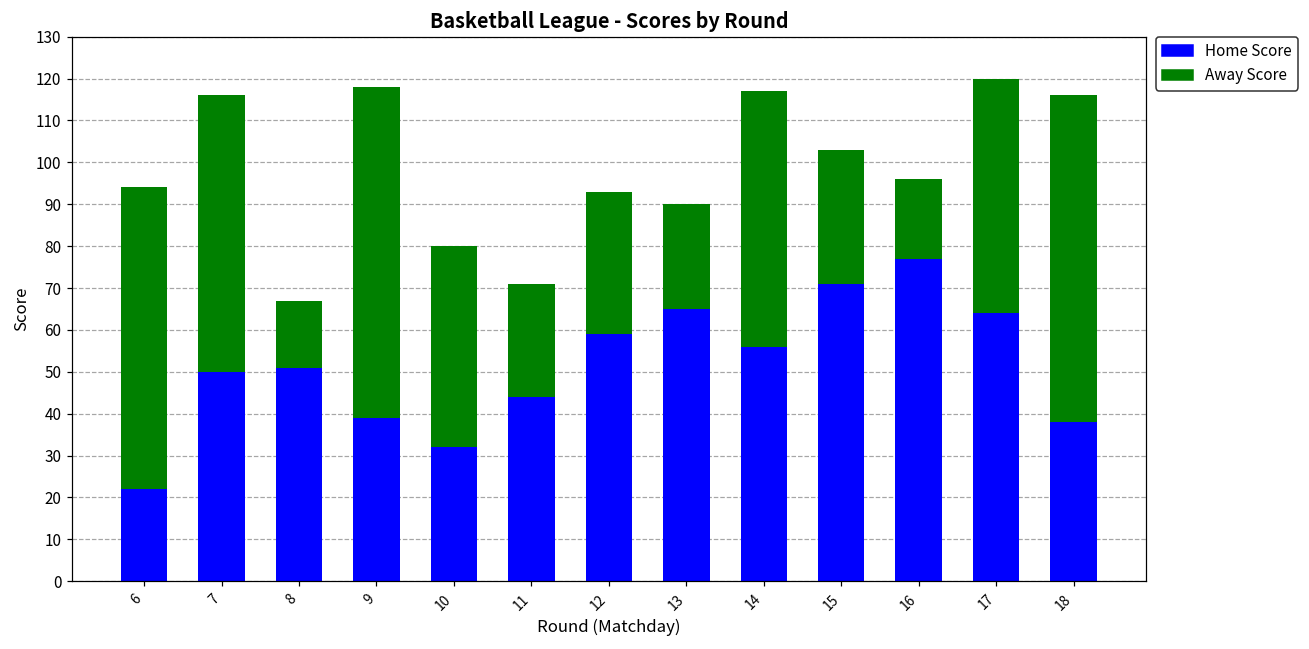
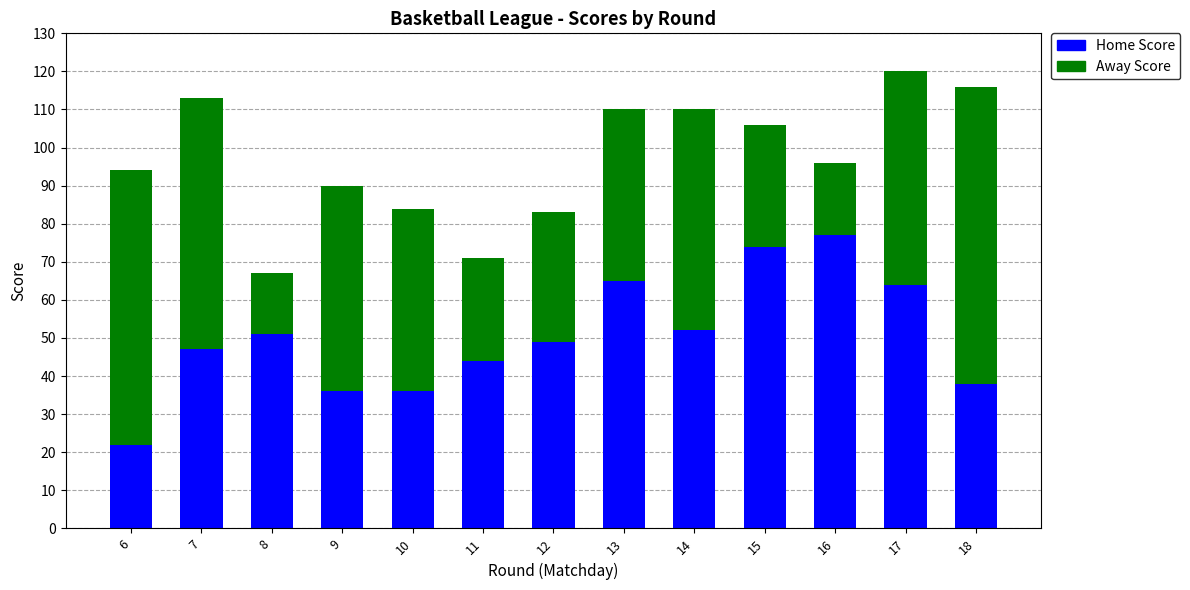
  {
    "Home Score": {
      "6": 22,
-     "7": 50,
+     "7": 47,
      "8": 51,
-     "9": 39,
-     "10": 32,
+     "9": 36,
+     "10": 36,
      "11": 44,
-     "12": 59,
+     "12": 49,
      "13": 65,
-     "14": 56,
-     "15": 71,
+     "14": 52,
+     "15": 74,
      "16": 77,
      "17": 64,
      "18": 38
    },
    "Away Score": {
      "6": 72,
      "7": 66,
      "8": 16,
-     "9": 79,
+     "9": 54,
      "10": 48,
      "11": 27,
      "12": 34,
-     "13": 25,
-     "14": 61,
+     "13": 45,
+     "14": 58,
      "15": 32,
      "16": 19,
      "17": 56,
      "18": 78
    }
  }
